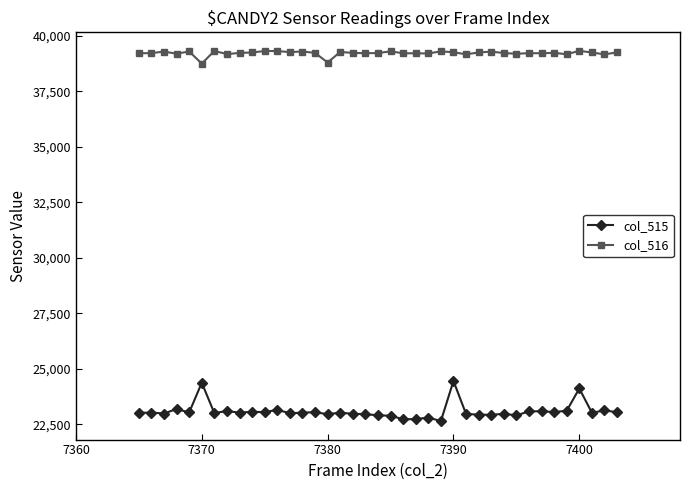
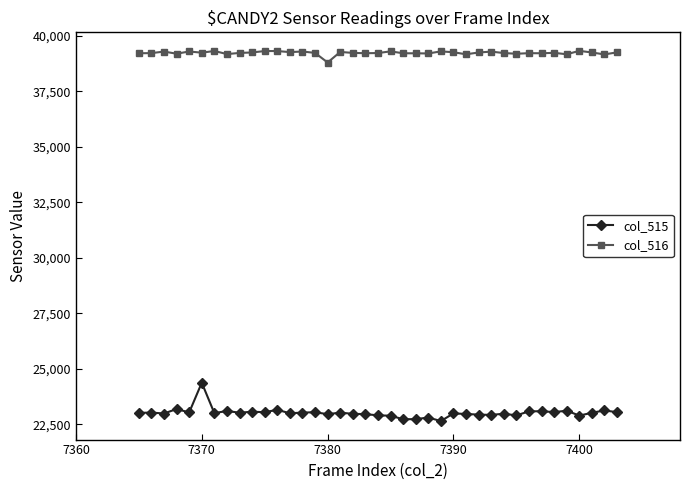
  {
    "col_515": {
      "7370": "24,400",
      "7380": "23,000",
-     "7390": "24,500",
-     "7400": "24,100"
+     "7390": "23,000",
+     "7400": "22,900"
    },
    "col_516": {
-     "7370": "38,800",
+     "7370": "39,200",
      "7380": "38,800",
      "7390": "39,300",
      "7400": "39,300"
    }
  }
